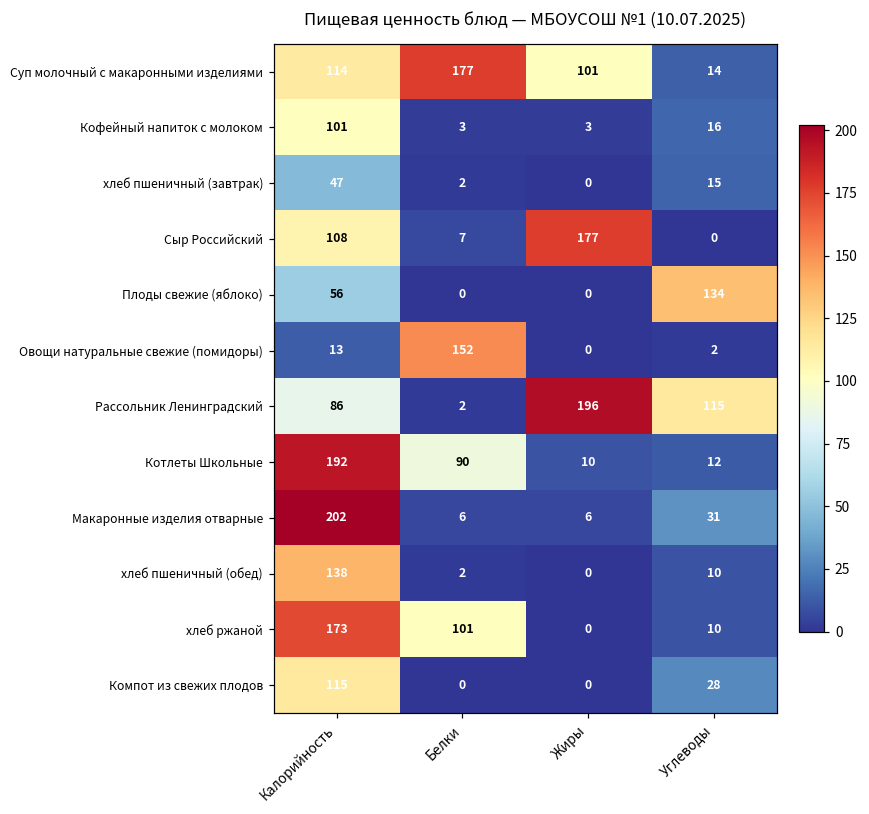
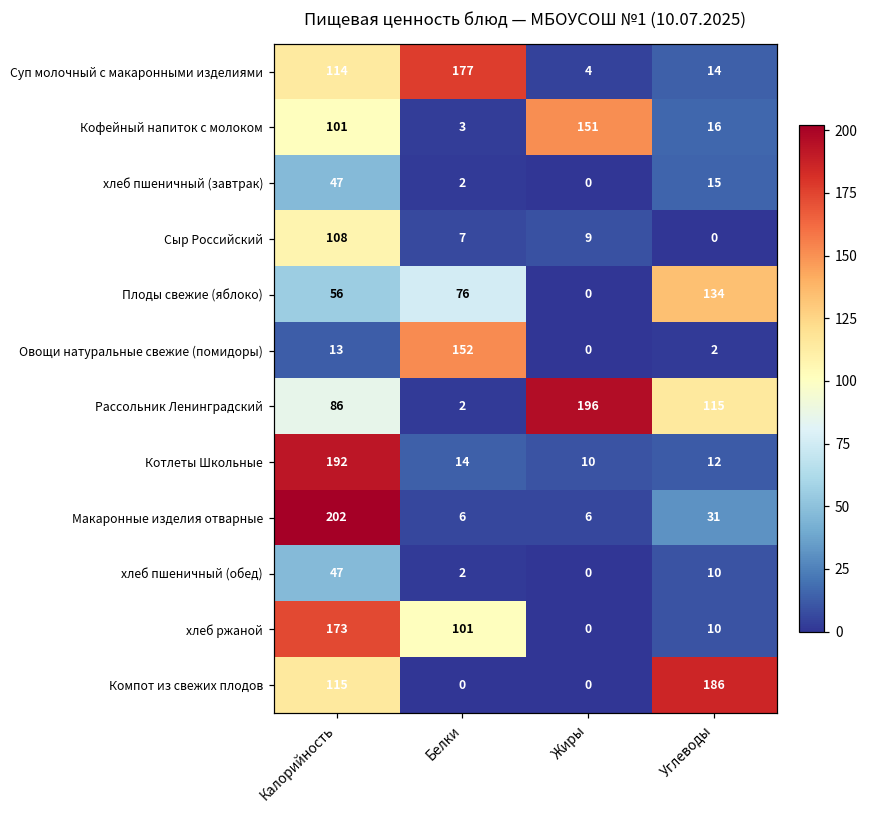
  {
    "Суп молочный с макаронными изделиями": {
      "Калорийность": 114,
      "Белки": 177,
-     "Жиры": 101,
+     "Жиры": 4,
      "Углеводы": 14
    },
    "Кофейный напиток с молоком": {
      "Калорийность": 101,
      "Белки": 3,
-     "Жиры": 3,
+     "Жиры": 151,
      "Углеводы": 16
    },
    "хлеб пшеничный (завтрак)": {
      "Калорийность": 47,
      "Белки": 2,
      "Жиры": 0,
      "Углеводы": 15
    },
    "Сыр Российский": {
      "Калорийность": 108,
      "Белки": 7,
-     "Жиры": 177,
+     "Жиры": 9,
      "Углеводы": 0
    },
    "Плоды свежие (яблоко)": {
      "Калорийность": 56,
-     "Белки": 0,
+     "Белки": 76,
      "Жиры": 0,
      "Углеводы": 134
    },
    "Овощи натуральные свежие (помидоры)": {
      "Калорийность": 13,
      "Белки": 152,
      "Жиры": 0,
      "Углеводы": 2
    },
    "Рассольник Ленинградский": {
      "Калорийность": 86,
      "Белки": 2,
      "Жиры": 196,
      "Углеводы": 115
    },
    "Котлеты Школьные": {
      "Калорийность": 192,
-     "Белки": 90,
+     "Белки": 14,
      "Жиры": 10,
      "Углеводы": 12
    },
    "Макаронные изделия отварные": {
      "Калорийность": 202,
      "Белки": 6,
      "Жиры": 6,
      "Углеводы": 31
    },
    "хлеб пшеничный (обед)": {
-     "Калорийность": 138,
+     "Калорийность": 47,
      "Белки": 2,
      "Жиры": 0,
      "Углеводы": 10
    },
    "хлеб ржаной": {
      "Калорийность": 173,
      "Белки": 101,
      "Жиры": 0,
      "Углеводы": 10
    },
    "Компот из свежих плодов": {
      "Калорийность": 115,
      "Белки": 0,
      "Жиры": 0,
-     "Углеводы": 28
+     "Углеводы": 186
    }
  }
